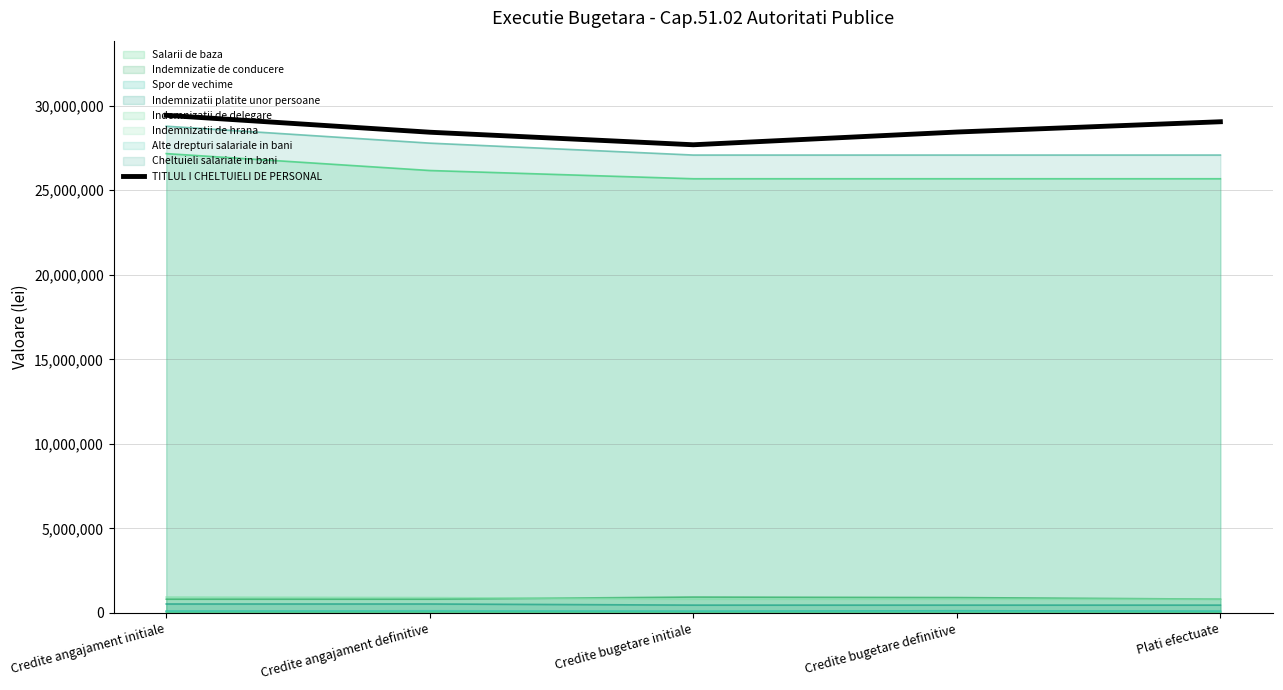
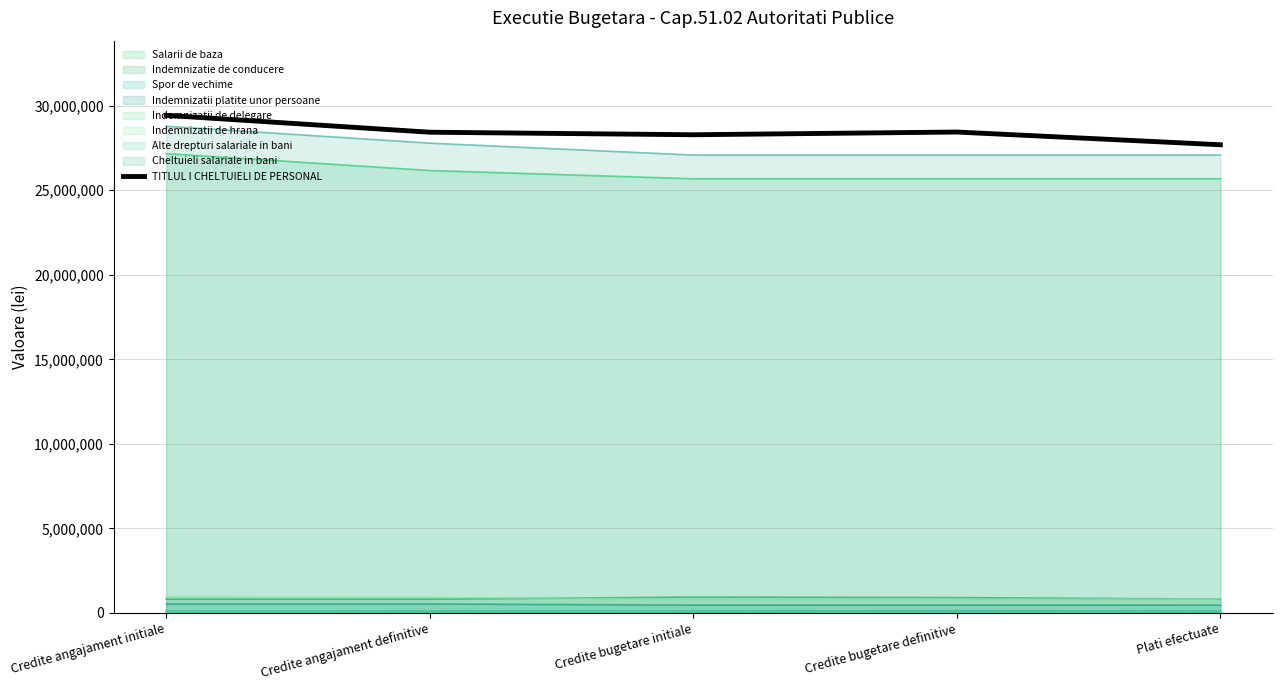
  {
    "TITLUL I CHELTUIELI DE PERSONAL": {
      "Credite angajament initiale": "29,400,000",
      "Credite angajament definitive": "28,400,000",
-     "Credite bugetare initiale": "27,700,000",
+     "Credite bugetare initiale": "28,300,000",
      "Credite bugetare definitive": "28,400,000",
-     "Plati efectuate": "29,100,000"
+     "Plati efectuate": "27,700,000"
    }
  }
